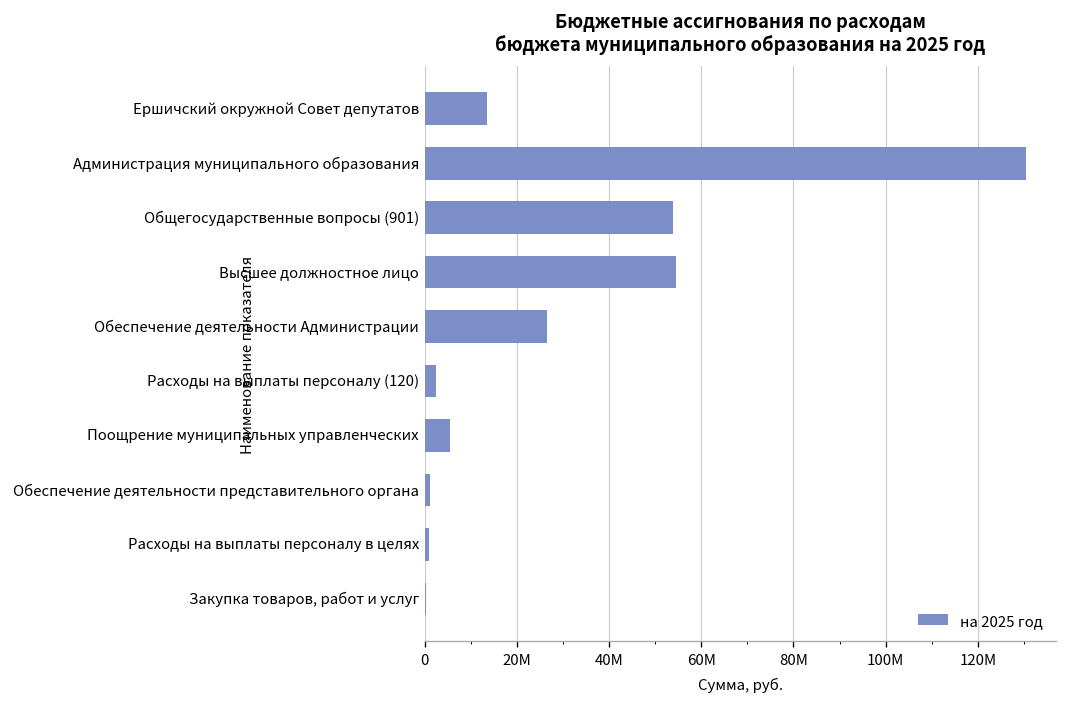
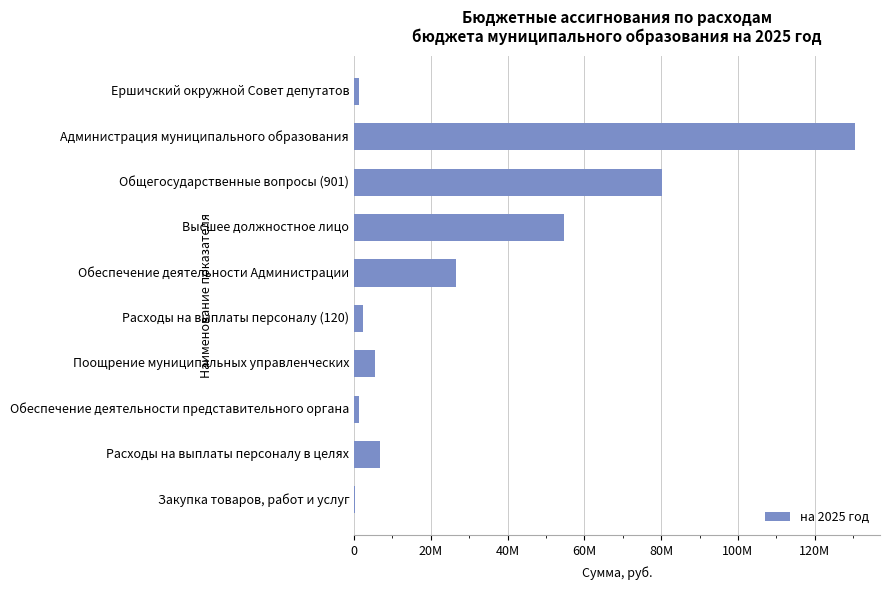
  {
-   "Ершичский окружной Совет депутатов": 13000000,
+   "Ершичский окружной Совет депутатов": 1000000,
    "Администрация муниципального образования": 130000000,
-   "Общегосударственные вопросы (901)": 54000000,
+   "Общегосударственные вопросы (901)": 80000000,
    "Высшее должностное лицо": 55000000,
    "Обеспечение деятельности Администрации": 27000000,
    "Расходы на выплаты персоналу (120)": 2000000,
    "Поощрение муниципальных управленческих": 5000000,
    "Обеспечение деятельности представительного органа": 1000000,
-   "Расходы на выплаты персоналу в целях": 1000000
+   "Расходы на выплаты персоналу в целях": 7000000
  }
